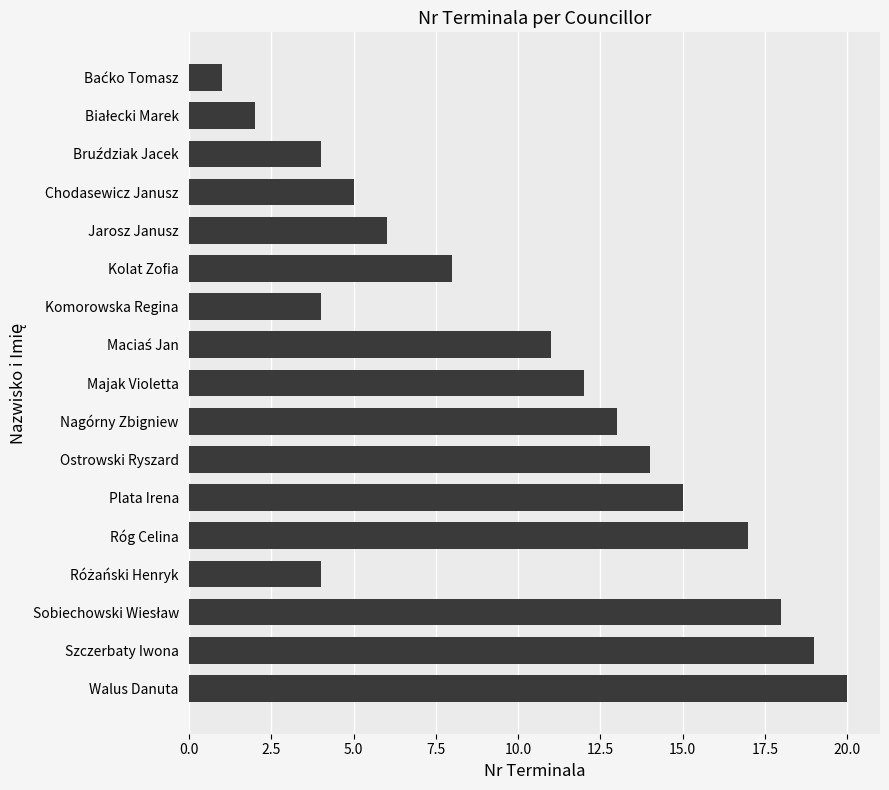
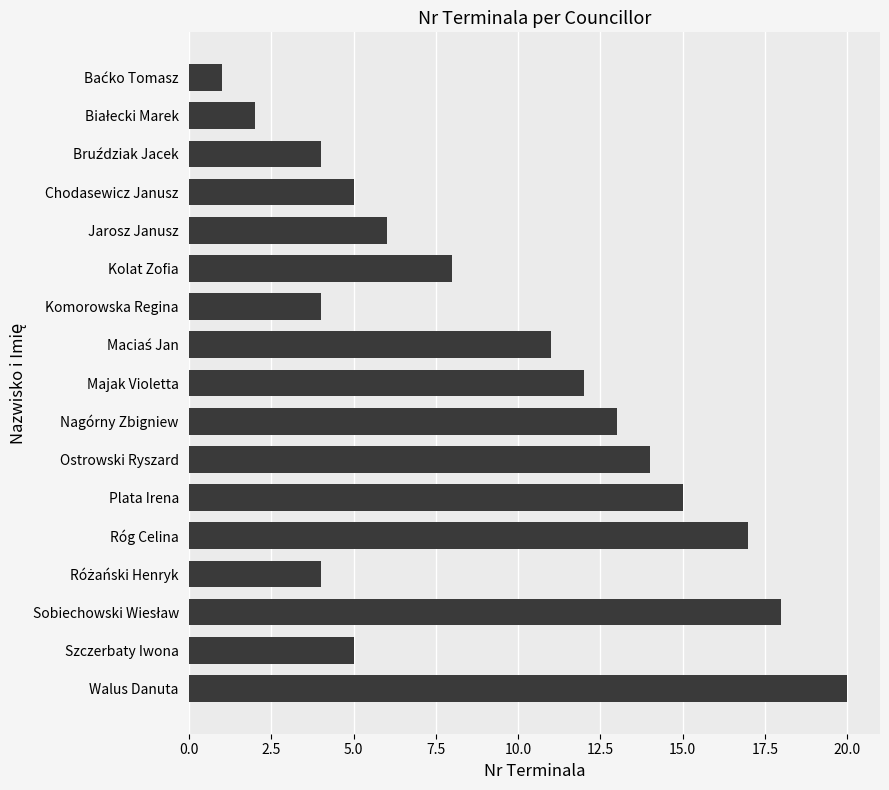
  {
    "Baćko Tomasz": 1,
    "Białecki Marek": 2,
    "Bruździak Jacek": 4,
    "Chodasewicz Janusz": 5,
    "Jarosz Janusz": 6,
    "Kolat Zofia": 8,
    "Komorowska Regina": 4,
    "Maciaś Jan": 11,
    "Majak Violetta": 12,
    "Nagórny Zbigniew": 13,
    "Ostrowski Ryszard": 14,
    "Plata Irena": 15,
    "Róg Celina": 17,
    "Różański Henryk": 4,
    "Sobiechowski Wiesław": 18,
-   "Szczerbaty Iwona": 19,
+   "Szczerbaty Iwona": 5,
    "Walus Danuta": 20
  }
